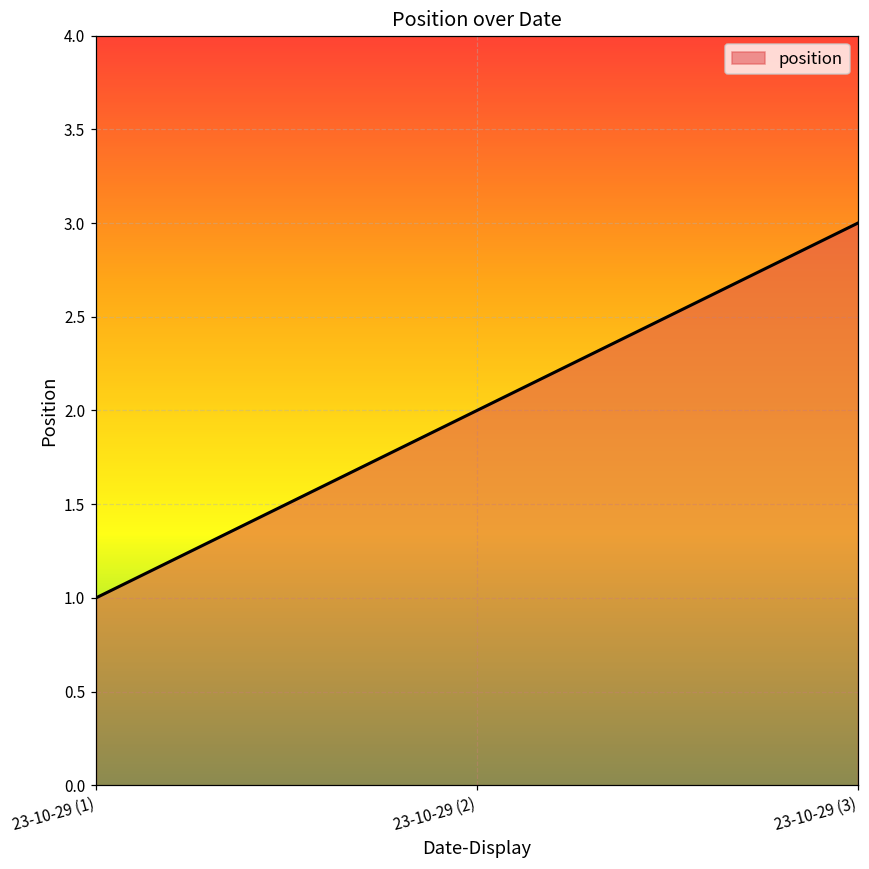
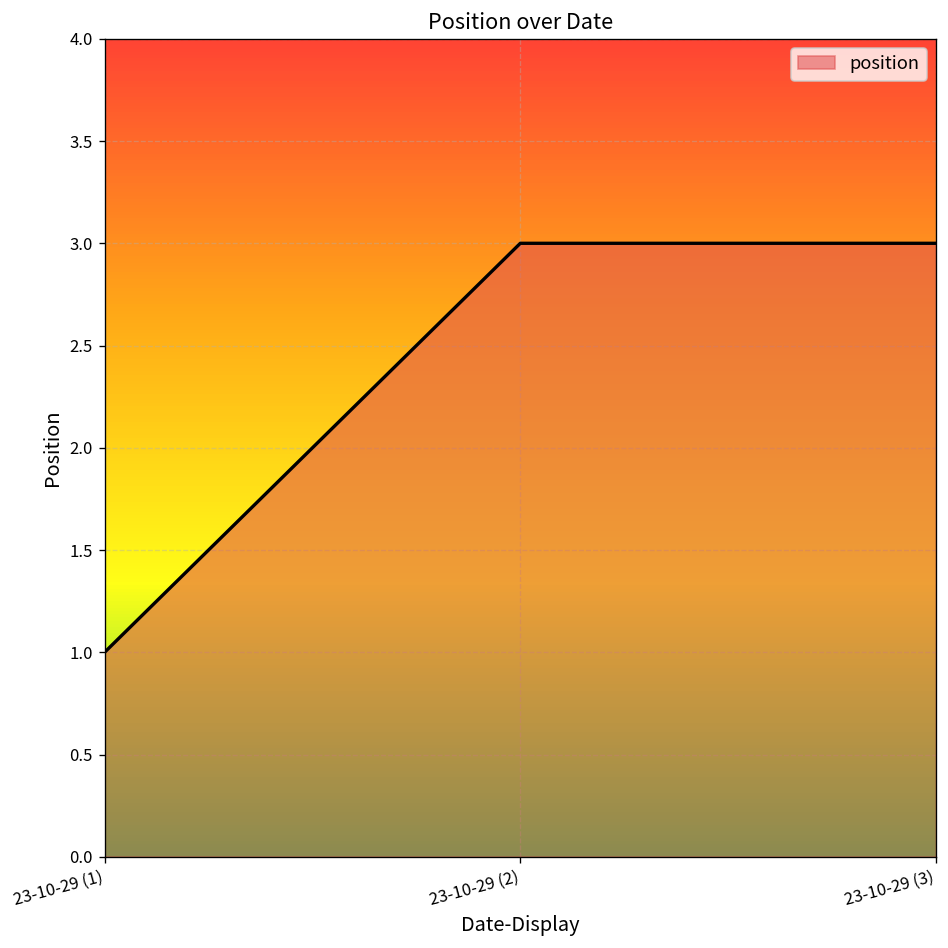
  {
    "23-10-29 (1)": 1,
-   "23-10-29 (2)": 2,
+   "23-10-29 (2)": 3,
    "23-10-29 (3)": 3
  }
